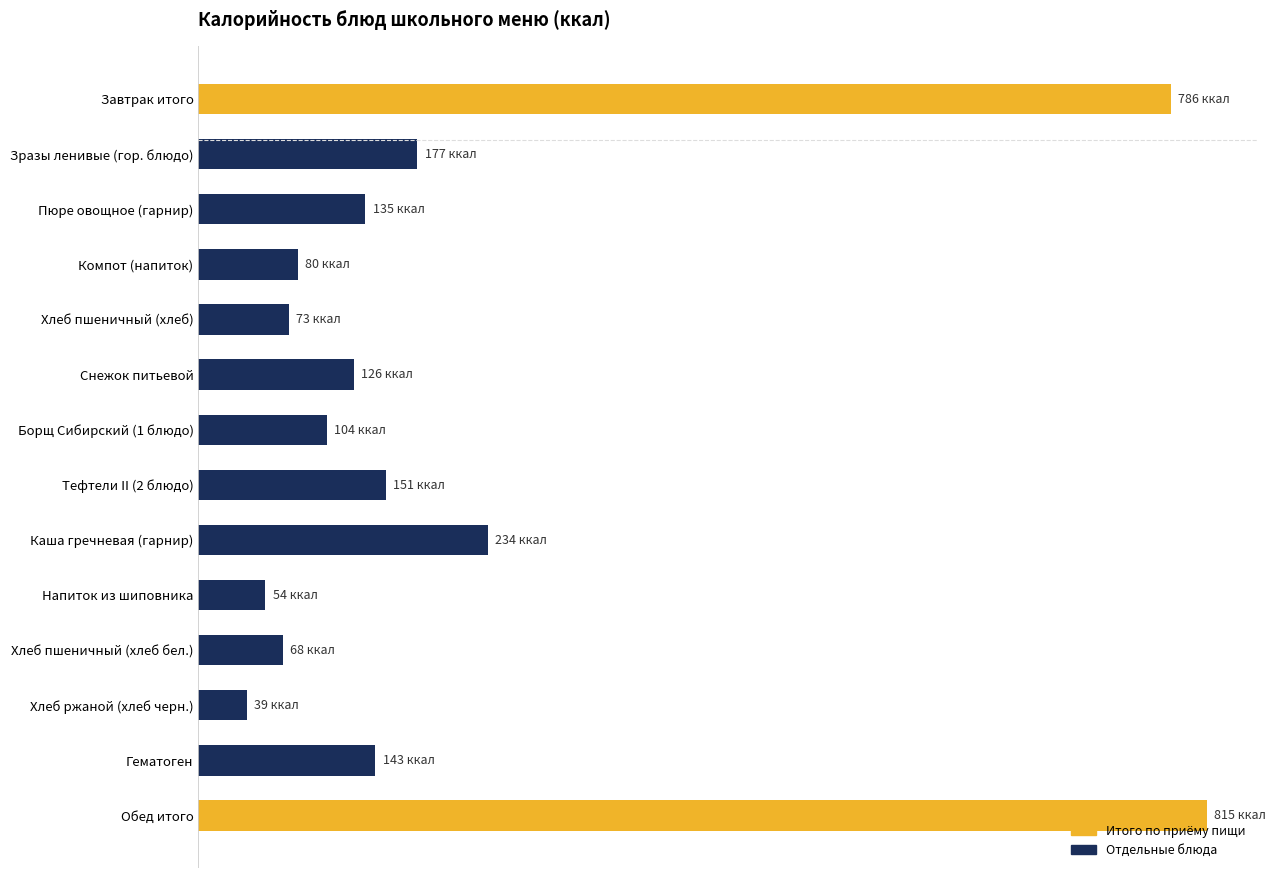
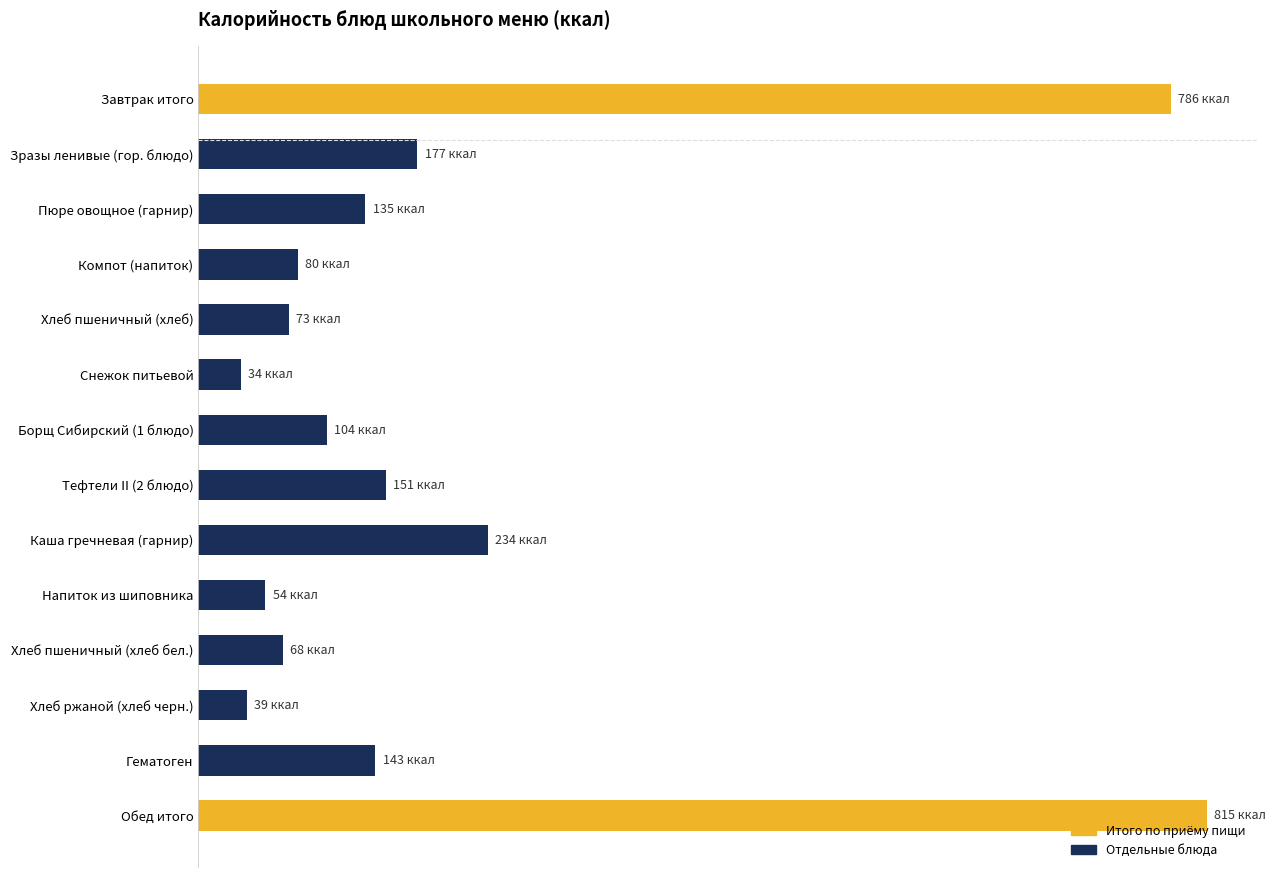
  {
    "Завтрак итого": 786,
    "Зразы ленивые (гор. блюдо)": 177,
    "Пюре овощное (гарнир)": 135,
    "Компот (напиток)": 80,
    "Хлеб пшеничный (хлеб)": 73,
-   "Снежок питьевой": 126,
+   "Снежок питьевой": 34,
    "Борщ Сибирский (1 блюдо)": 104,
    "Тефтели II (2 блюдо)": 151,
    "Каша гречневая (гарнир)": 234,
    "Напиток из шиповника": 54,
    "Хлеб пшеничный (хлеб бел.)": 68,
    "Хлеб ржаной (хлеб черн.)": 39,
    "Гематоген": 143,
    "Обед итого": 815
  }
